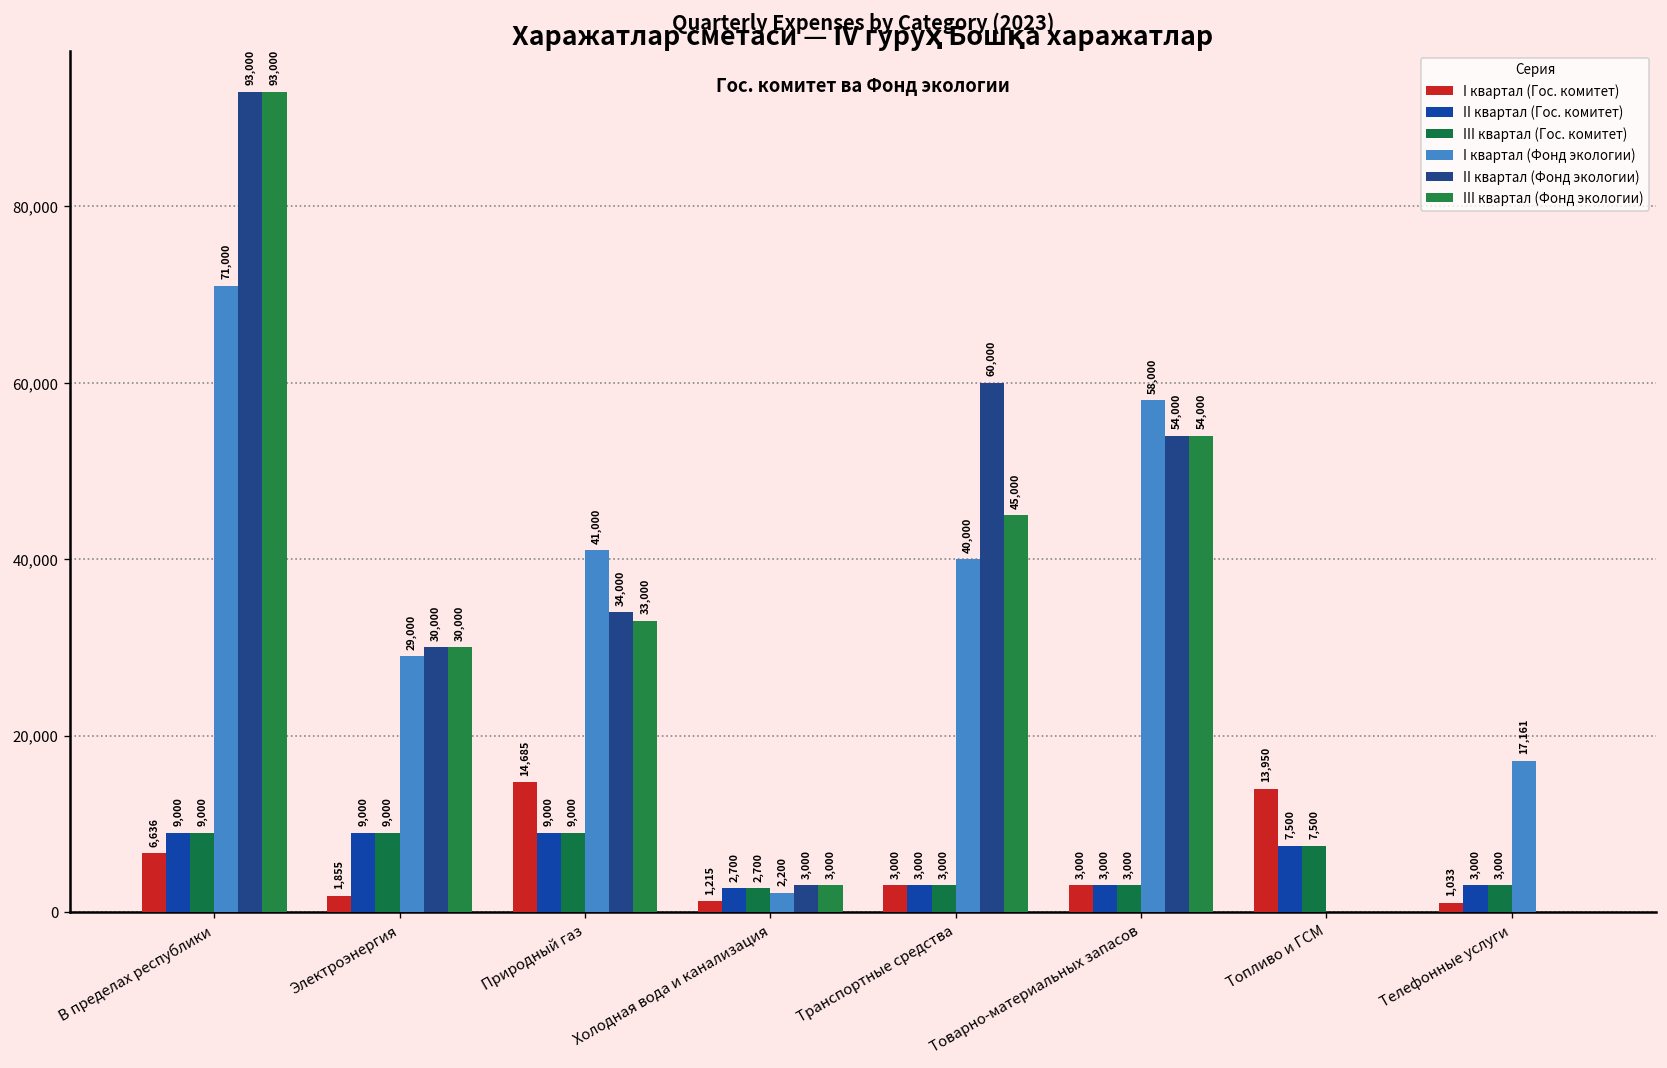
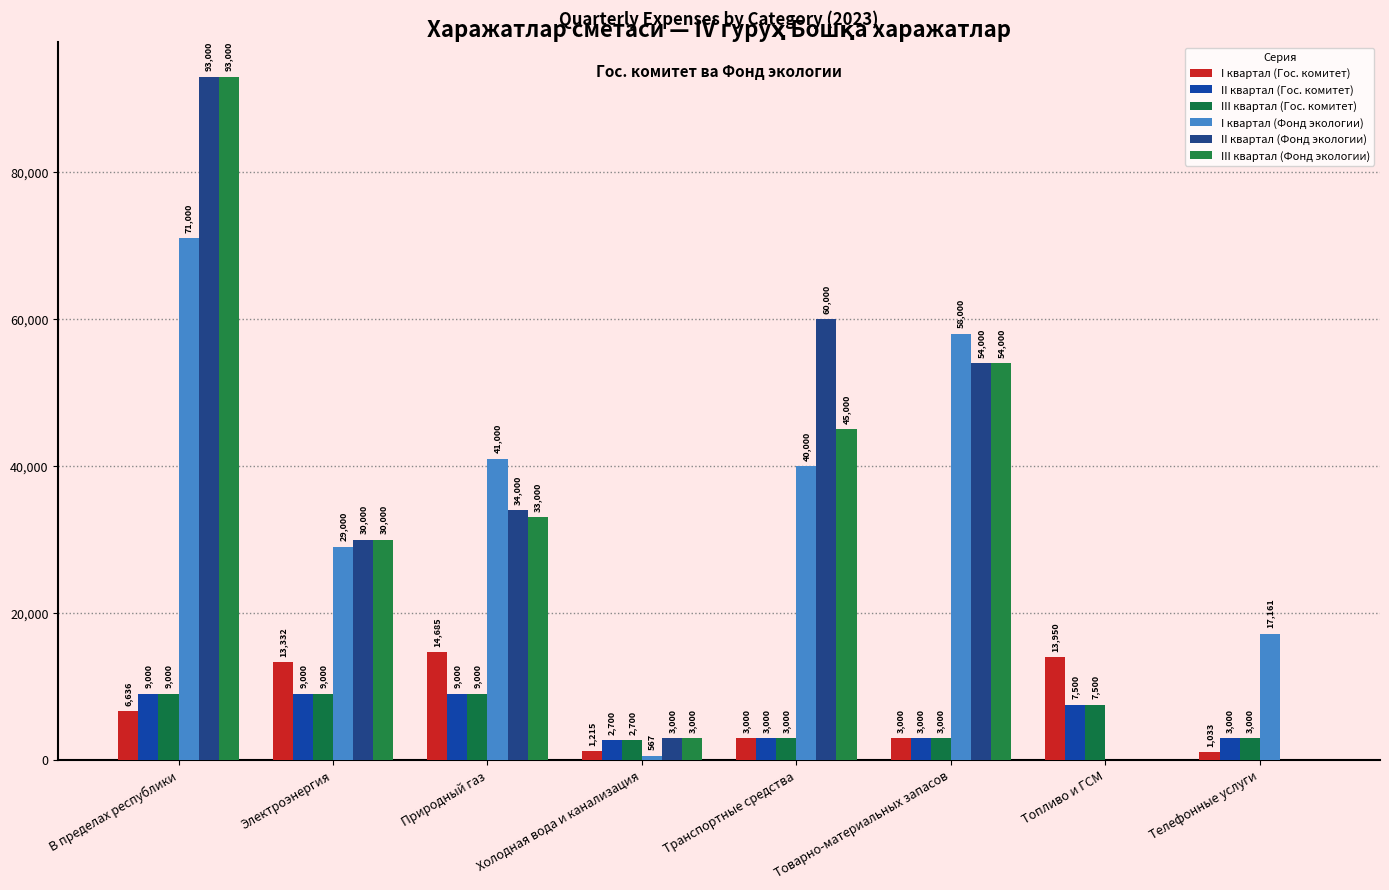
  {
    "I квартал (Гос. комитет)": {
      "В пределах республики": "6,636",
-     "Электроэнергия": "1,855",
+     "Электроэнергия": "13,332",
      "Природный газ": "14,685",
      "Холодная вода и канализация": "1,215",
      "Транспортные средства": "3,000",
      "Товарно-материальных запасов": "3,000",
      "Топливо и ГСМ": "13,950",
      "Телефонные услуги": "1,033"
    },
    "I квартал (Фонд экологии)": {
      "В пределах республики": "71,000",
      "Электроэнергия": "29,000",
      "Природный газ": "41,000",
-     "Холодная вода и канализация": "2,200",
+     "Холодная вода и канализация": "567",
      "Транспортные средства": "40,000",
      "Товарно-материальных запасов": "58,000",
      "Телефонные услуги": "17,161"
    }
  }
